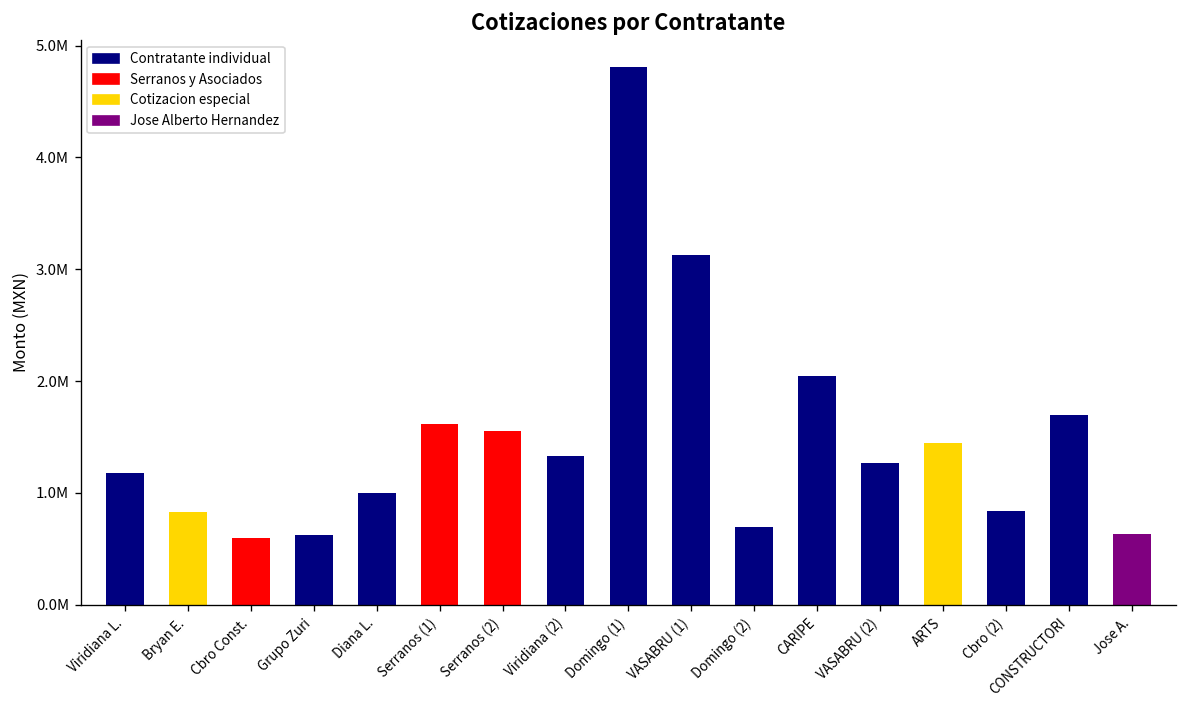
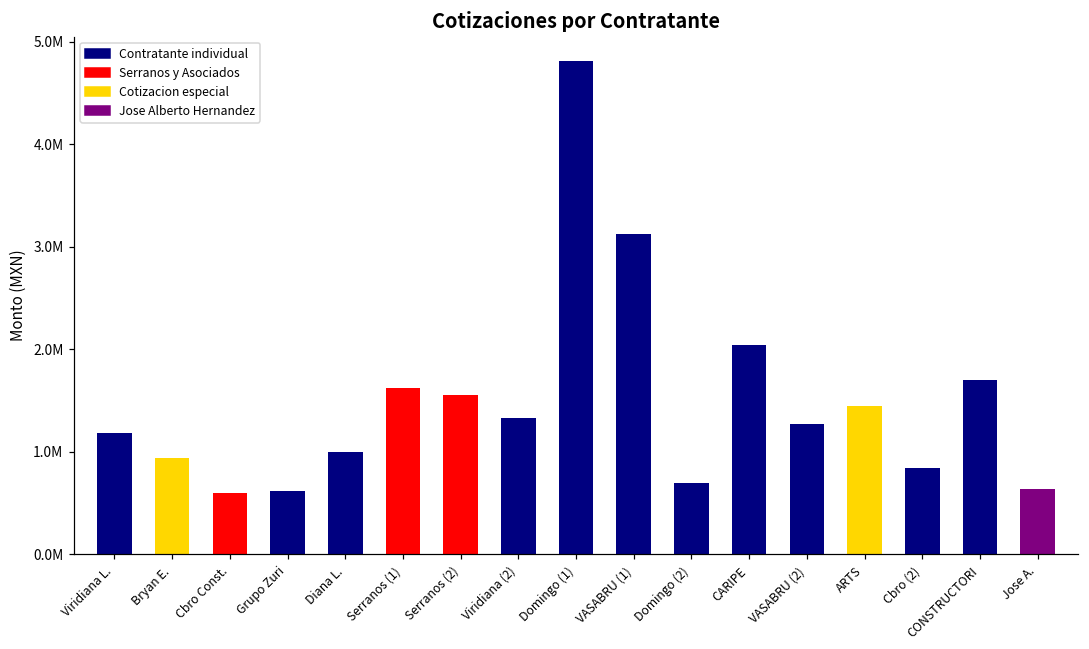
  {
    "Viridiana L.": 1200000,
-   "Bryan E.": 800000,
+   "Bryan E.": 900000,
    "Cbro Const.": 600000,
    "Grupo Zuri": 600000,
    "Diana L.": 1000000,
    "Serranos (1)": 1600000,
    "Serranos (2)": 1600000,
    "Viridiana (2)": 1300000,
    "Domingo (1)": 4800000,
    "VASABRU (1)": 3100000,
    "Domingo (2)": 700000,
    "CARIPE": 2000000,
    "VASABRU (2)": 1300000,
    "ARTS": 1500000,
    "Cbro (2)": 800000,
    "CONSTRUCTORI": 1700000,
    "Jose A.": 600000
  }
